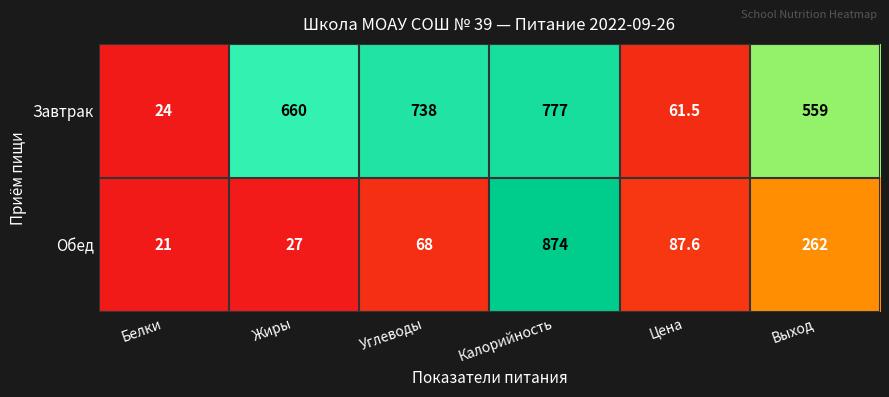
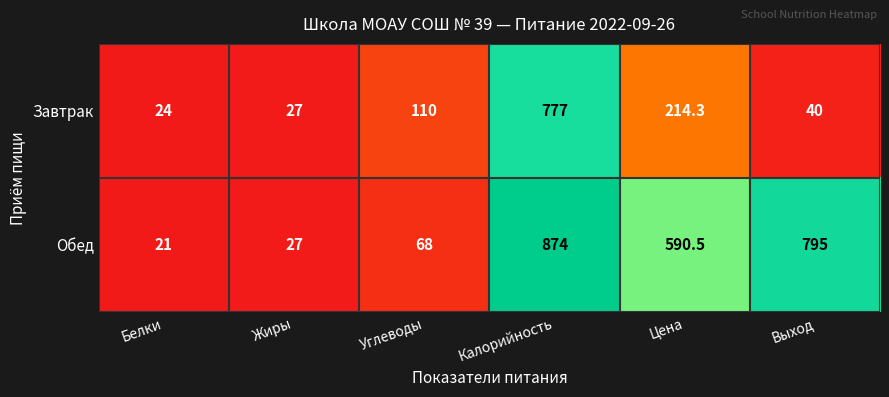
  {
    "Завтрак": {
      "Белки": 24,
-     "Жиры": 660,
-     "Углеводы": 738,
+     "Жиры": 27,
+     "Углеводы": 110,
      "Калорийность": 777,
-     "Цена": 61.5,
-     "Выход": 559
+     "Цена": 214.3,
+     "Выход": 40
    },
    "Обед": {
      "Белки": 21,
      "Жиры": 27,
      "Углеводы": 68,
      "Калорийность": 874,
-     "Цена": 87.6,
-     "Выход": 262
+     "Цена": 590.5,
+     "Выход": 795
    }
  }
